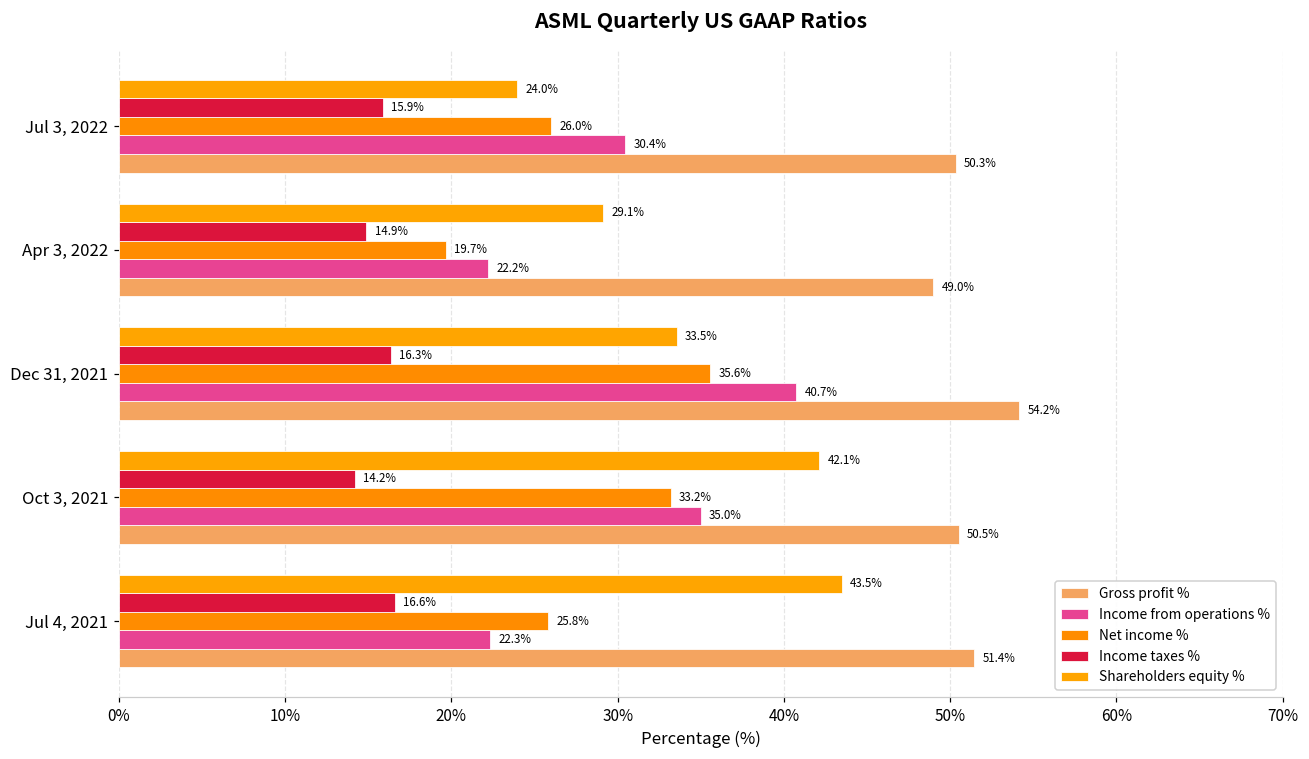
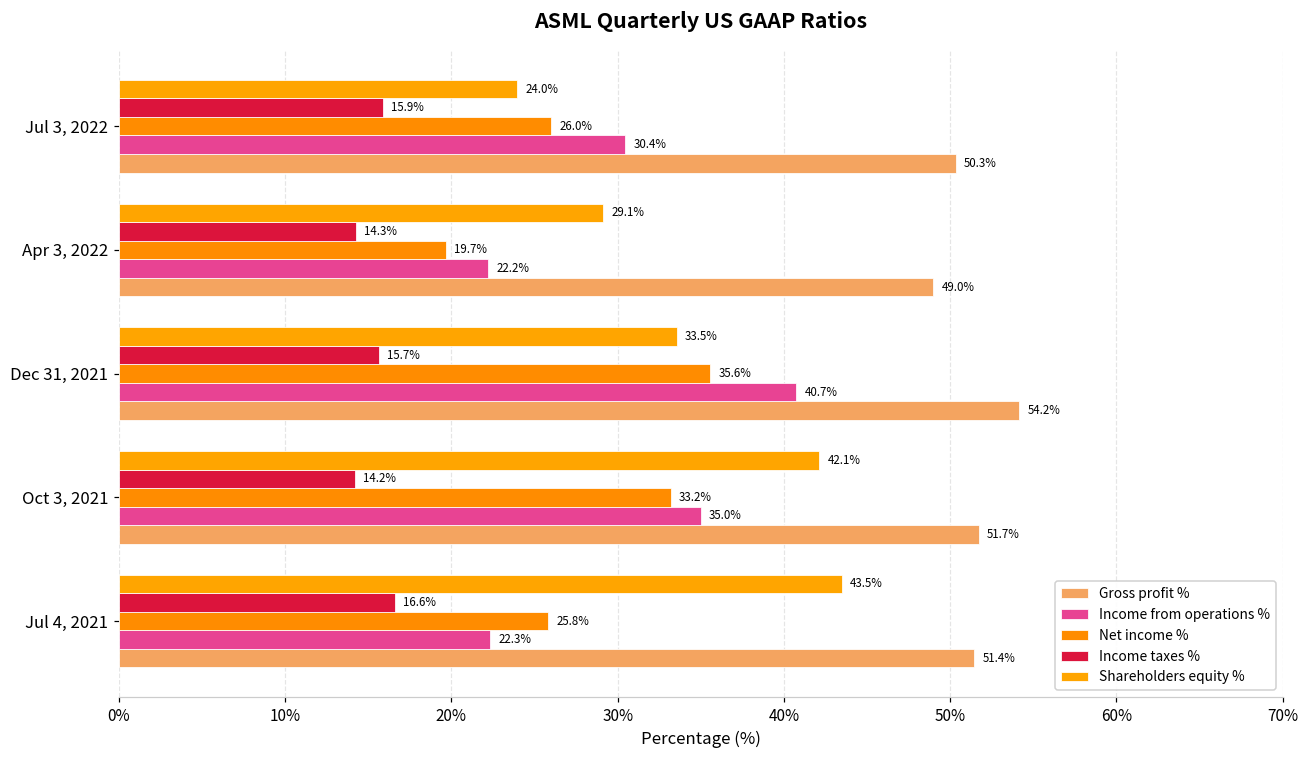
  {
    "Gross profit %": {
      "Jul 3, 2022": "50.3%",
      "Apr 3, 2022": "49.0%",
      "Dec 31, 2021": "54.2%",
-     "Oct 3, 2021": "50.5%",
+     "Oct 3, 2021": "51.7%",
      "Jul 4, 2021": "51.4%"
    },
    "Income from operations %": {
      "Jul 3, 2022": "30.4%",
      "Apr 3, 2022": "22.2%",
      "Dec 31, 2021": "40.7%",
      "Oct 3, 2021": "35.0%",
      "Jul 4, 2021": "22.3%"
    },
    "Income taxes %": {
      "Jul 3, 2022": "15.9%",
-     "Apr 3, 2022": "14.9%",
-     "Dec 31, 2021": "16.3%",
+     "Apr 3, 2022": "14.3%",
+     "Dec 31, 2021": "15.7%",
      "Oct 3, 2021": "14.2%",
      "Jul 4, 2021": "16.6%"
    }
  }
